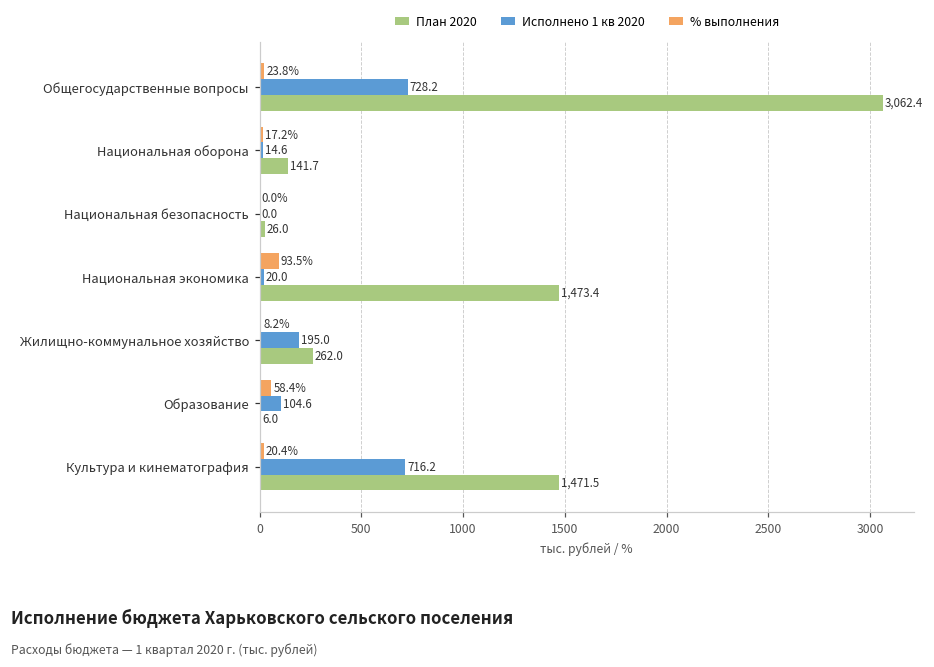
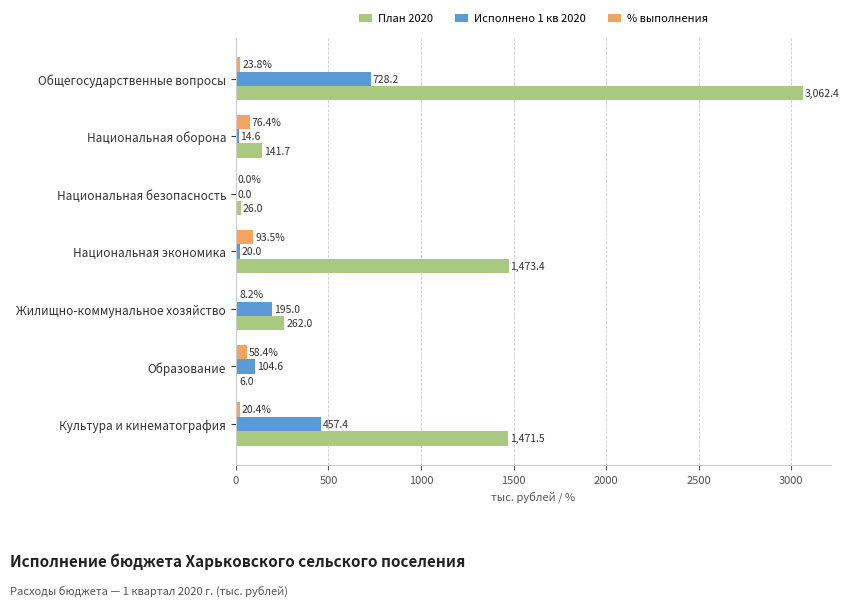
  {
    "План 2020": {
      "Общегосударственные вопросы": "3,062.4",
      "Национальная оборона": "141.7",
      "Национальная безопасность": "26.0",
      "Национальная экономика": "1,473.4",
      "Жилищно-коммунальное хозяйство": "262.0",
      "Образование": "6.0",
      "Культура и кинематография": "1,471.5"
    },
    "Исполнено 1 кв 2020": {
      "Общегосударственные вопросы": "728.2",
      "Национальная оборона": "14.6",
      "Национальная безопасность": "0.0",
      "Национальная экономика": "20.0",
      "Жилищно-коммунальное хозяйство": "195.0",
      "Образование": "104.6",
-     "Культура и кинематография": "716.2"
+     "Культура и кинематография": "457.4"
    },
    "% выполнения": {
      "Общегосударственные вопросы": "23.8%",
-     "Национальная оборона": "17.2%",
+     "Национальная оборона": "76.4%",
      "Национальная безопасность": "0.0%",
      "Национальная экономика": "93.5%",
      "Жилищно-коммунальное хозяйство": "8.2%",
      "Образование": "58.4%",
      "Культура и кинематография": "20.4%"
    }
  }
